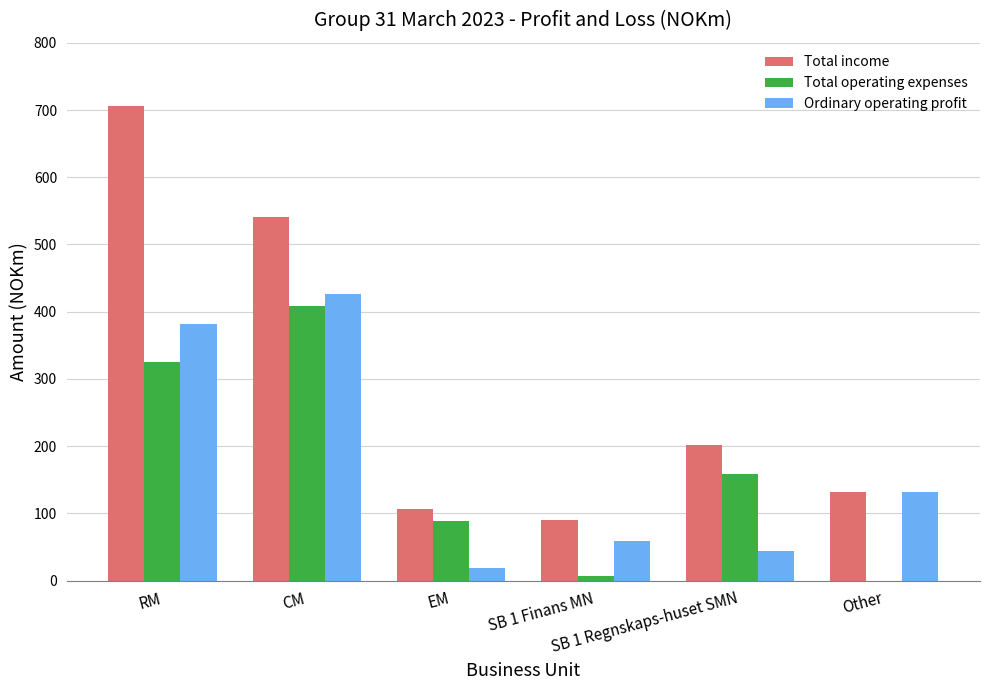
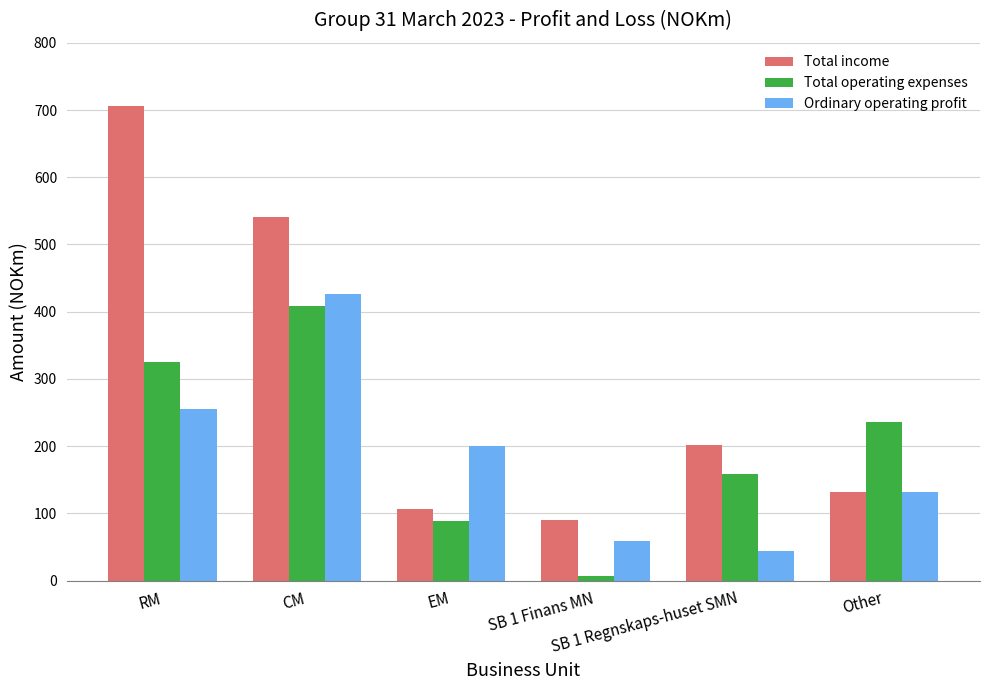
  {
    "Total income": {
      "RM": 710,
      "CM": 540,
      "EM": 110,
      "SB 1 Finans MN": 90,
      "SB 1 Regnskaps-huset SMN": 200,
      "Other": 130
    },
    "Total operating expenses": {
      "RM": 330,
      "CM": 410,
      "EM": 90,
      "SB 1 Finans MN": 10,
      "SB 1 Regnskaps-huset SMN": 160,
-     "Other": 0
+     "Other": 240
    },
    "Ordinary operating profit": {
-     "RM": 380,
+     "RM": 250,
      "CM": 430,
-     "EM": 20,
+     "EM": 200,
      "SB 1 Finans MN": 60,
      "SB 1 Regnskaps-huset SMN": 40,
      "Other": 130
    }
  }
